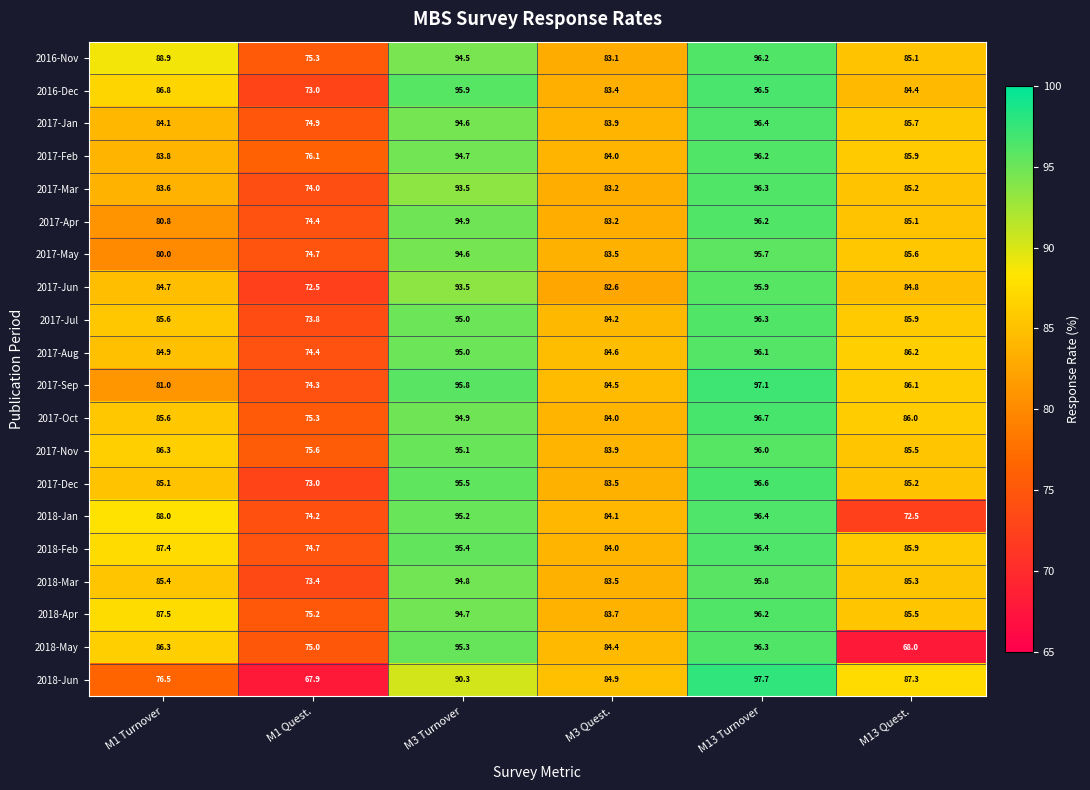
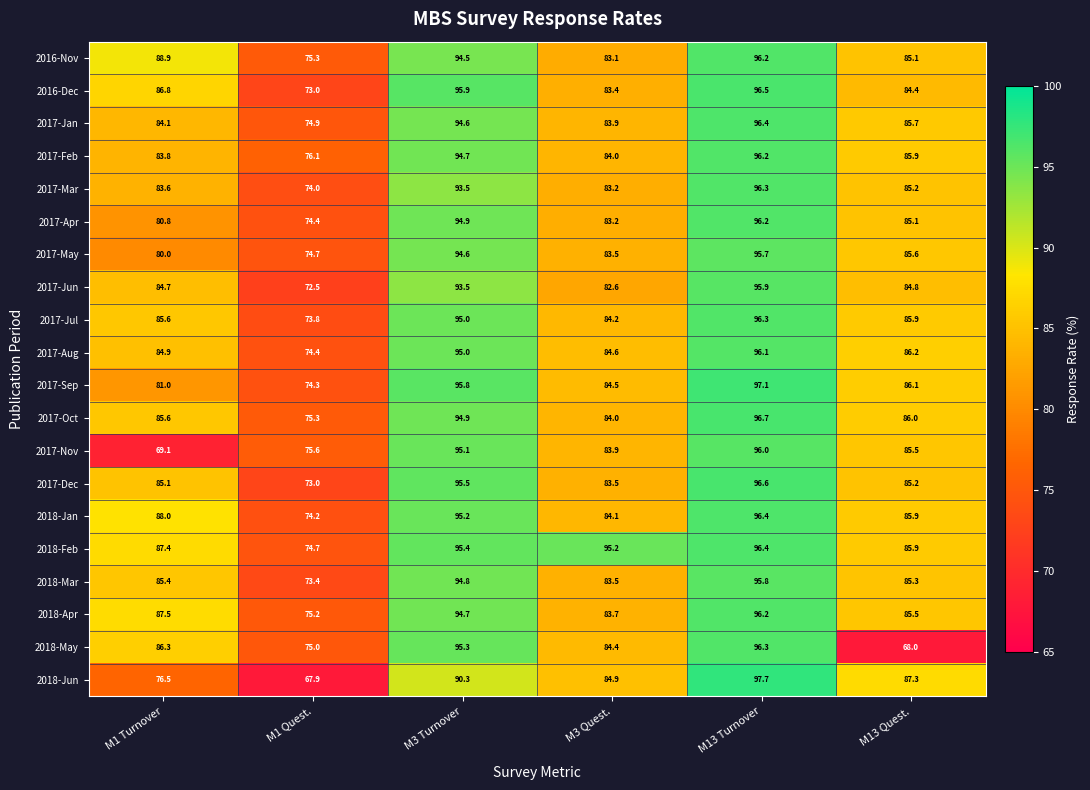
  {
    "2016-Nov": {
      "M1 Turnover": 88.9,
      "M1 Quest.": 75.3,
      "M3 Turnover": 94.5,
      "M3 Quest.": 83.1,
      "M13 Turnover": 96.2,
      "M13 Quest.": 85.1
    },
    "2016-Dec": {
      "M1 Turnover": 86.8,
      "M1 Quest.": 73.0,
      "M3 Turnover": 95.9,
      "M3 Quest.": 83.4,
      "M13 Turnover": 96.5,
      "M13 Quest.": 84.4
    },
    "2017-Jan": {
      "M1 Turnover": 84.1,
      "M1 Quest.": 74.9,
      "M3 Turnover": 94.6,
      "M3 Quest.": 83.9,
      "M13 Turnover": 96.4,
      "M13 Quest.": 85.7
    },
    "2017-Feb": {
      "M1 Turnover": 83.8,
      "M1 Quest.": 76.1,
      "M3 Turnover": 94.7,
      "M3 Quest.": 84.0,
      "M13 Turnover": 96.2,
      "M13 Quest.": 85.9
    },
    "2017-Mar": {
      "M1 Turnover": 83.6,
      "M1 Quest.": 74.0,
      "M3 Turnover": 93.5,
      "M3 Quest.": 83.2,
      "M13 Turnover": 96.3,
      "M13 Quest.": 85.2
    },
    "2017-Apr": {
      "M1 Turnover": 80.8,
      "M1 Quest.": 74.4,
      "M3 Turnover": 94.9,
      "M3 Quest.": 83.2,
      "M13 Turnover": 96.2,
      "M13 Quest.": 85.1
    },
    "2017-May": {
      "M1 Turnover": 80.0,
      "M1 Quest.": 74.7,
      "M3 Turnover": 94.6,
      "M3 Quest.": 83.5,
      "M13 Turnover": 95.7,
      "M13 Quest.": 85.6
    },
    "2017-Jun": {
      "M1 Turnover": 84.7,
      "M1 Quest.": 72.5,
      "M3 Turnover": 93.5,
      "M3 Quest.": 82.6,
      "M13 Turnover": 95.9,
      "M13 Quest.": 84.8
    },
    "2017-Jul": {
      "M1 Turnover": 85.6,
      "M1 Quest.": 73.8,
      "M3 Turnover": 95.0,
      "M3 Quest.": 84.2,
      "M13 Turnover": 96.3,
      "M13 Quest.": 85.9
    },
    "2017-Aug": {
      "M1 Turnover": 84.9,
      "M1 Quest.": 74.4,
      "M3 Turnover": 95.0,
      "M3 Quest.": 84.6,
      "M13 Turnover": 96.1,
      "M13 Quest.": 86.2
    },
    "2017-Sep": {
      "M1 Turnover": 81.0,
      "M1 Quest.": 74.3,
      "M3 Turnover": 95.8,
      "M3 Quest.": 84.5,
      "M13 Turnover": 97.1,
      "M13 Quest.": 86.1
    },
    "2017-Oct": {
      "M1 Turnover": 85.6,
      "M1 Quest.": 75.3,
      "M3 Turnover": 94.9,
      "M3 Quest.": 84.0,
      "M13 Turnover": 96.7,
      "M13 Quest.": 86.0
    },
    "2017-Nov": {
-     "M1 Turnover": 86.3,
+     "M1 Turnover": 69.1,
      "M1 Quest.": 75.6,
      "M3 Turnover": 95.1,
      "M3 Quest.": 83.9,
      "M13 Turnover": 96.0,
      "M13 Quest.": 85.5
    },
    "2017-Dec": {
      "M1 Turnover": 85.1,
      "M1 Quest.": 73.0,
      "M3 Turnover": 95.5,
      "M3 Quest.": 83.5,
      "M13 Turnover": 96.6,
      "M13 Quest.": 85.2
    },
    "2018-Jan": {
      "M1 Turnover": 88.0,
      "M1 Quest.": 74.2,
      "M3 Turnover": 95.2,
      "M3 Quest.": 84.1,
      "M13 Turnover": 96.4,
-     "M13 Quest.": 72.5
+     "M13 Quest.": 85.9
    },
    "2018-Feb": {
      "M1 Turnover": 87.4,
      "M1 Quest.": 74.7,
      "M3 Turnover": 95.4,
-     "M3 Quest.": 84.0,
+     "M3 Quest.": 95.2,
      "M13 Turnover": 96.4,
      "M13 Quest.": 85.9
    },
    "2018-Mar": {
      "M1 Turnover": 85.4,
      "M1 Quest.": 73.4,
      "M3 Turnover": 94.8,
      "M3 Quest.": 83.5,
      "M13 Turnover": 95.8,
      "M13 Quest.": 85.3
    },
    "2018-Apr": {
      "M1 Turnover": 87.5,
      "M1 Quest.": 75.2,
      "M3 Turnover": 94.7,
      "M3 Quest.": 83.7,
      "M13 Turnover": 96.2,
      "M13 Quest.": 85.5
    },
    "2018-May": {
      "M1 Turnover": 86.3,
      "M1 Quest.": 75.0,
      "M3 Turnover": 95.3,
      "M3 Quest.": 84.4,
      "M13 Turnover": 96.3,
      "M13 Quest.": 68.0
    },
    "2018-Jun": {
      "M1 Turnover": 76.5,
      "M1 Quest.": 67.9,
      "M3 Turnover": 90.3,
      "M3 Quest.": 84.9,
      "M13 Turnover": 97.7,
      "M13 Quest.": 87.3
    }
  }
